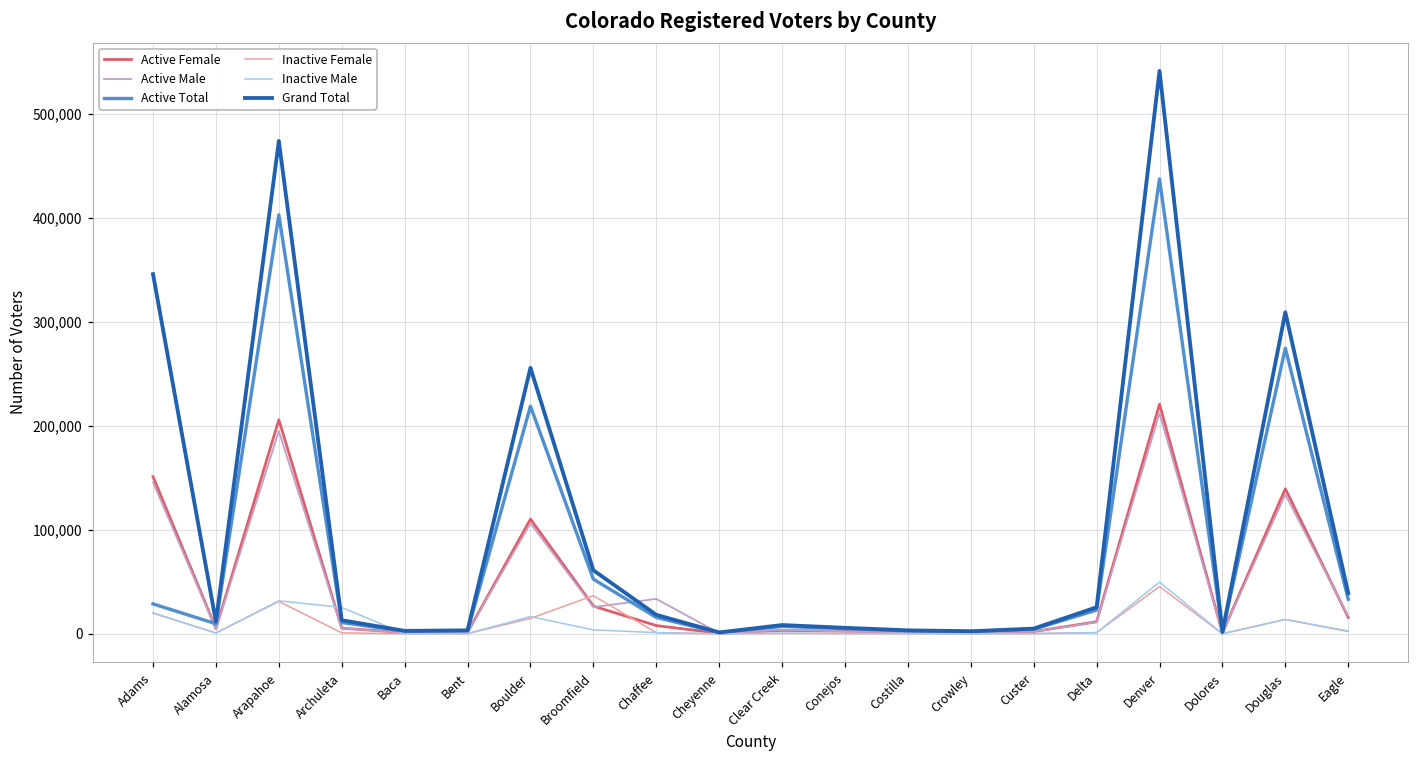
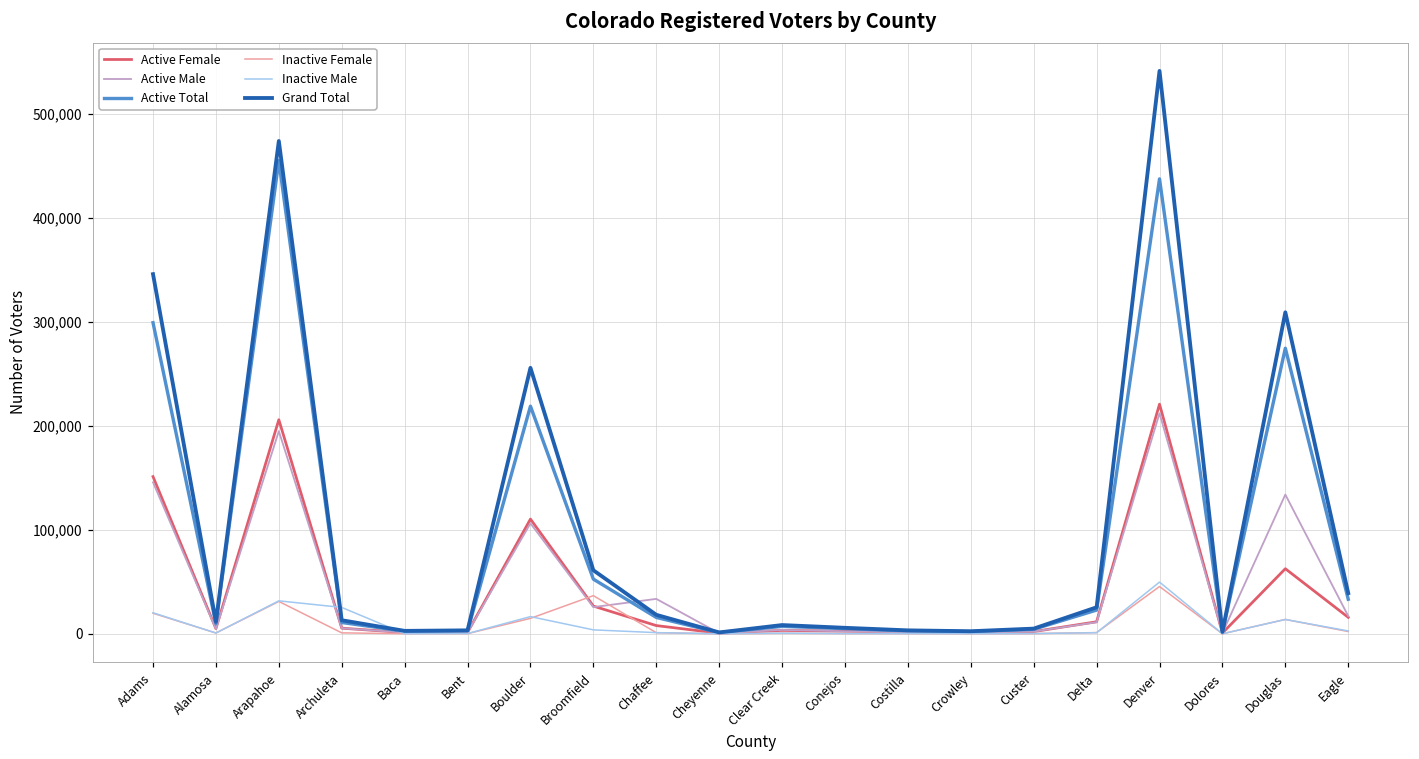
  {
    "Active Female": {
      "Adams": "150,000",
      "Arapahoe": "210,000",
      "Boulder": "110,000",
      "Chaffee": "10,000",
      "Denver": "220,000",
-     "Douglas": "140,000"
+     "Douglas": "60,000"
    },
    "Active Male": {
      "Adams": "150,000",
      "Arapahoe": "190,000",
      "Boulder": "110,000",
      "Chaffee": "30,000",
      "Denver": "210,000",
      "Douglas": "130,000"
    },
    "Active Total": {
-     "Adams": "30,000",
-     "Arapahoe": "400,000",
+     "Adams": "300,000",
+     "Arapahoe": "460,000",
      "Boulder": "220,000",
      "Broomfield": "50,000",
      "Denver": "440,000",
      "Douglas": "270,000",
      "Eagle": "30,000"
    },
    "Inactive Female": {
      "Archuleta": "0",
      "Broomfield": "40,000",
      "Denver": "50,000"
    },
    "Inactive Male": {
      "Archuleta": "30,000",
      "Broomfield": "0",
      "Denver": "50,000"
    },
    "Grand Total": {
      "Adams": "350,000",
      "Arapahoe": "470,000",
      "Boulder": "260,000",
      "Broomfield": "60,000",
      "Denver": "540,000",
      "Douglas": "310,000",
      "Eagle": "40,000"
    }
  }
